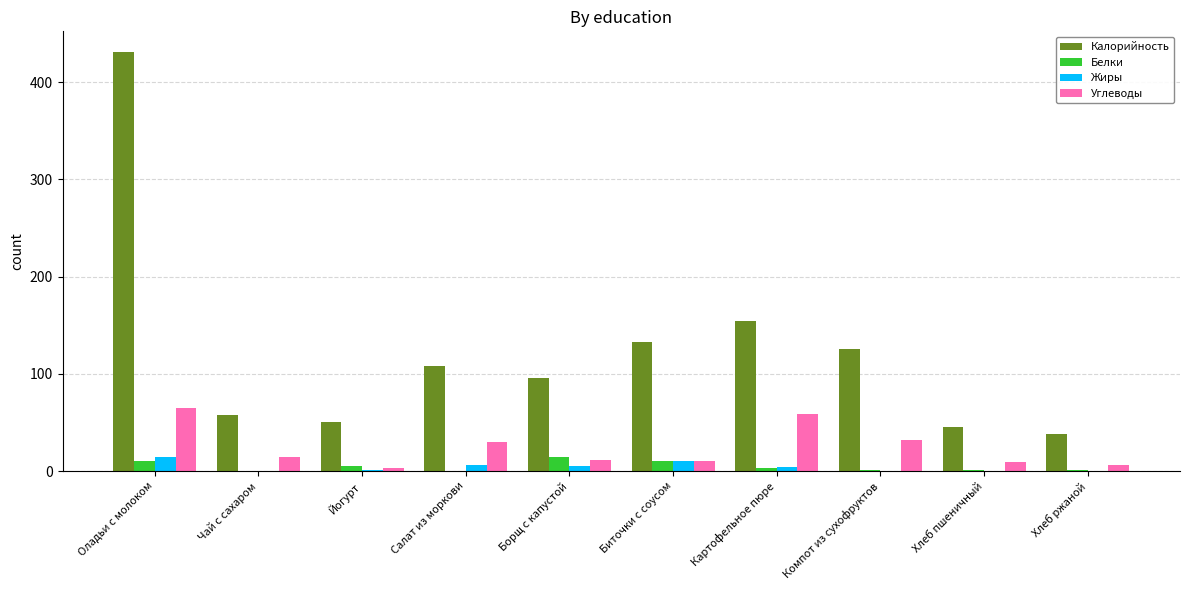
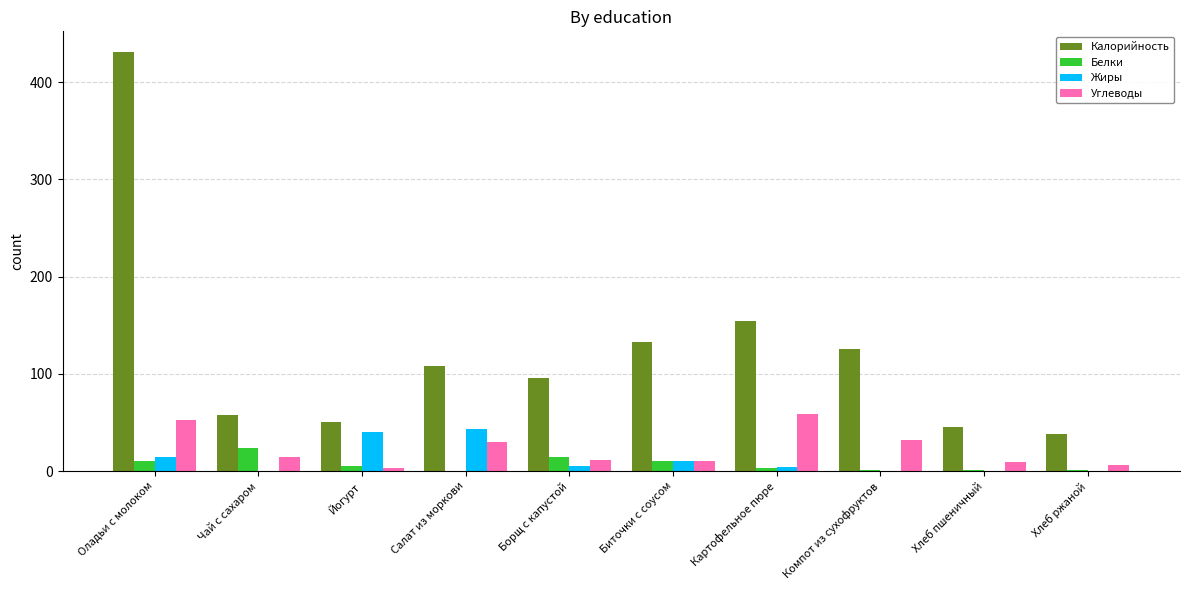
  {
    "Калорийность": {
      "Оладьи с молоком": 430,
      "Чай с сахаром": 60,
      "Йогурт": 50,
      "Салат из моркови": 110,
      "Борщ с капустой": 100,
      "Биточки с соусом": 130,
      "Картофельное пюре": 150,
      "Компот из сухофруктов": 130,
      "Хлеб пшеничный": 50,
      "Хлеб ржаной": 40
    },
    "Белки": {
      "Оладьи с молоком": 10,
-     "Чай с сахаром": 0,
+     "Чай с сахаром": 20,
      "Йогурт": 10,
      "Борщ с капустой": 10,
      "Биточки с соусом": 10,
      "Картофельное пюре": 0
    },
    "Жиры": {
      "Оладьи с молоком": 10,
-     "Йогурт": 0,
-     "Салат из моркови": 10,
+     "Йогурт": 40,
+     "Салат из моркови": 40,
      "Борщ с капустой": 10,
      "Биточки с соусом": 10,
      "Картофельное пюре": 0,
      "Компот из сухофруктов": 0
    },
    "Углеводы": {
-     "Оладьи с молоком": 60,
+     "Оладьи с молоком": 50,
      "Чай с сахаром": 20,
      "Йогурт": 0,
      "Салат из моркови": 30,
      "Борщ с капустой": 10,
      "Биточки с соусом": 10,
      "Картофельное пюре": 60,
      "Компот из сухофруктов": 30,
      "Хлеб пшеничный": 10,
      "Хлеб ржаной": 10
    }
  }
